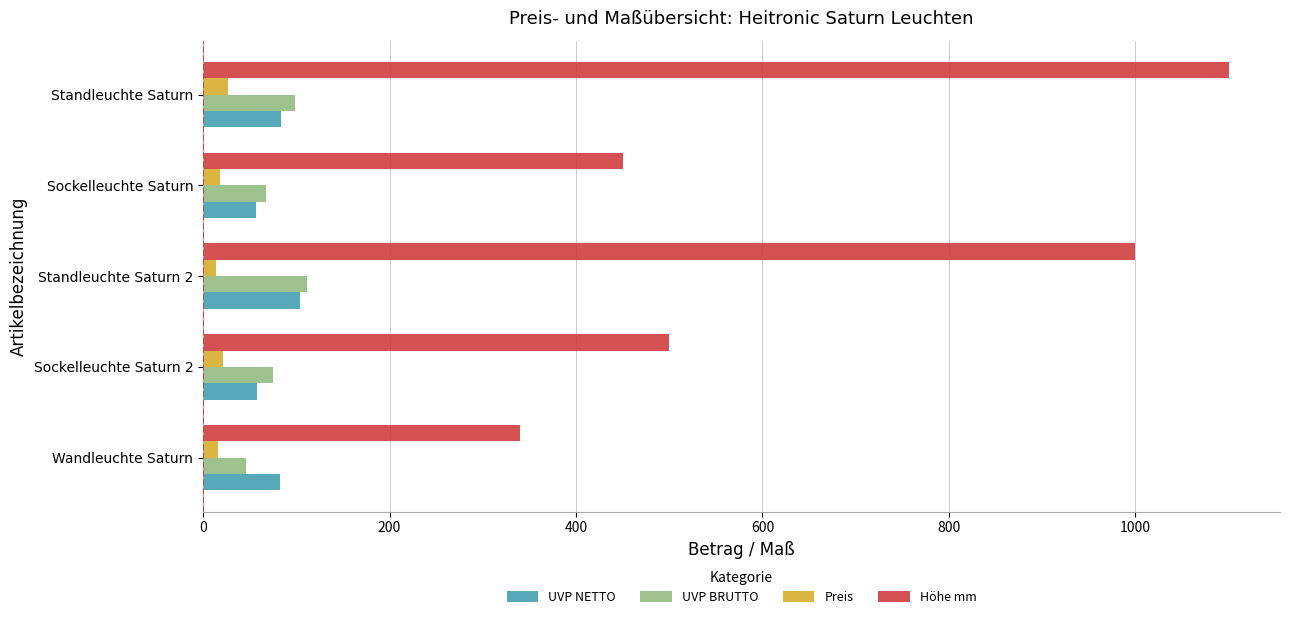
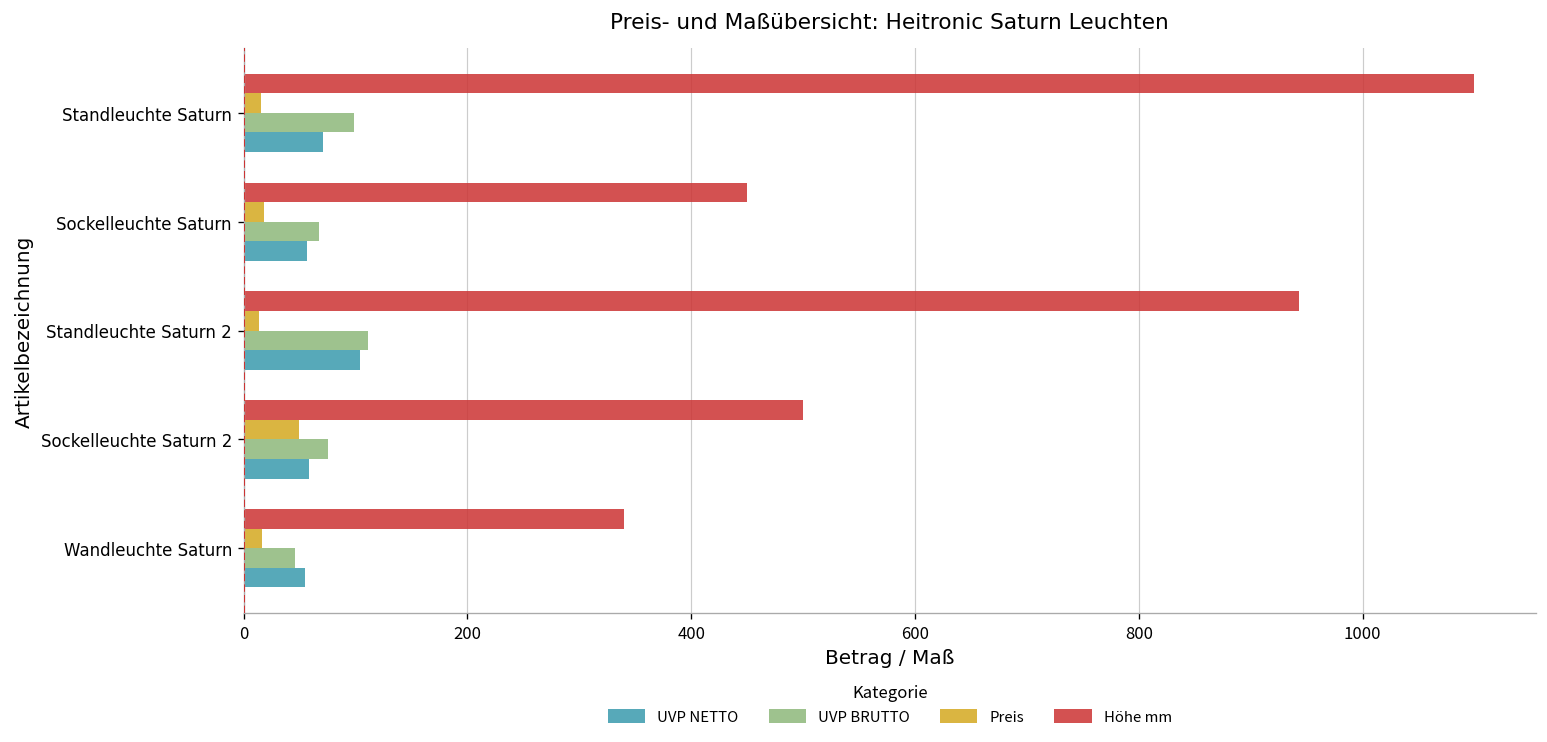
  {
    "UVP NETTO": {
-     "Standleuchte Saturn": 80,
+     "Standleuchte Saturn": 70,
      "Sockelleuchte Saturn": 60,
      "Standleuchte Saturn 2": 100,
      "Sockelleuchte Saturn 2": 60,
-     "Wandleuchte Saturn": 80
+     "Wandleuchte Saturn": 60
    },
    "UVP BRUTTO": {
      "Standleuchte Saturn": 100,
      "Sockelleuchte Saturn": 70,
      "Standleuchte Saturn 2": 110,
      "Sockelleuchte Saturn 2": 80,
      "Wandleuchte Saturn": 50
    },
    "Preis": {
-     "Standleuchte Saturn": 30,
+     "Standleuchte Saturn": 20,
      "Sockelleuchte Saturn": 20,
      "Standleuchte Saturn 2": 10,
-     "Sockelleuchte Saturn 2": 20,
+     "Sockelleuchte Saturn 2": 50,
      "Wandleuchte Saturn": 20
    },
    "Höhe mm": {
      "Standleuchte Saturn": 1100,
      "Sockelleuchte Saturn": 450,
-     "Standleuchte Saturn 2": 1000,
+     "Standleuchte Saturn 2": 940,
      "Sockelleuchte Saturn 2": 500,
      "Wandleuchte Saturn": 340
    }
  }
